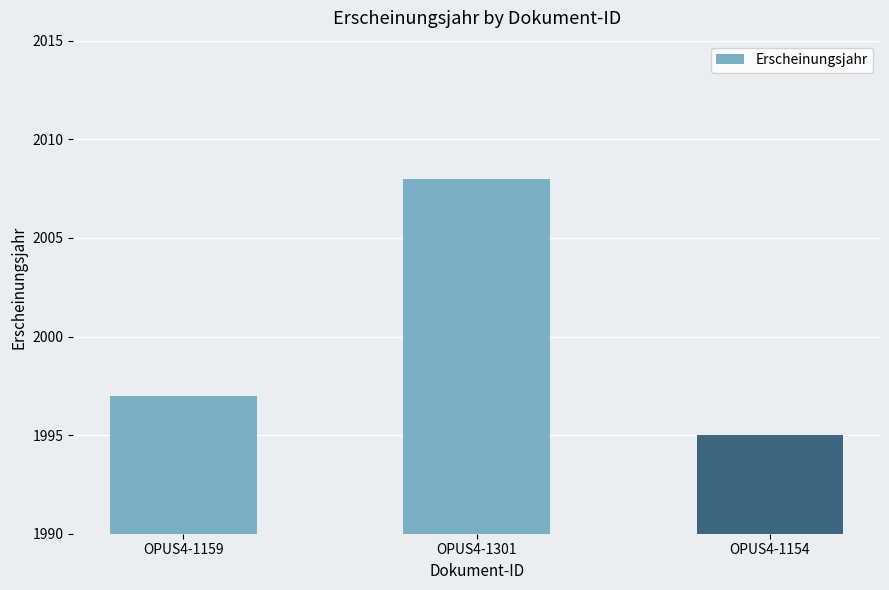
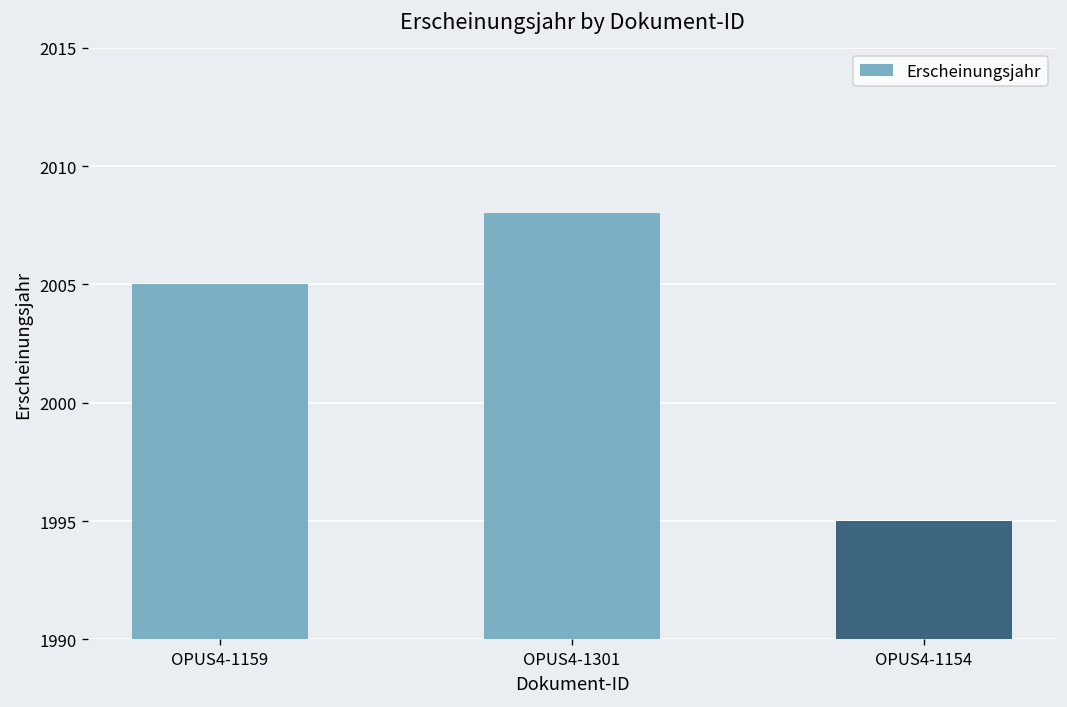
  {
-   "OPUS4-1159": 1997,
+   "OPUS4-1159": 2005,
    "OPUS4-1301": 2008,
    "OPUS4-1154": 1995
  }
